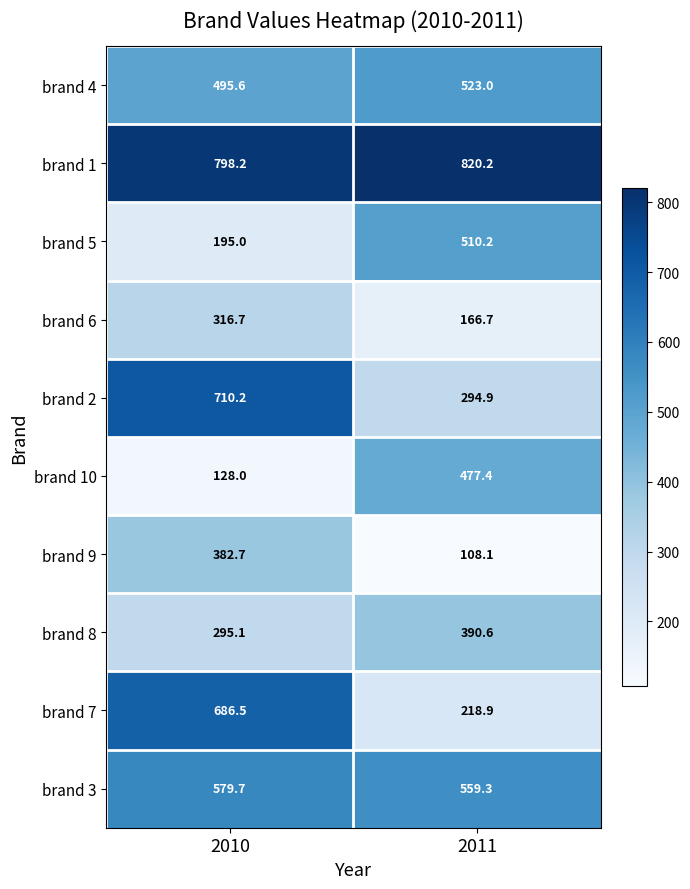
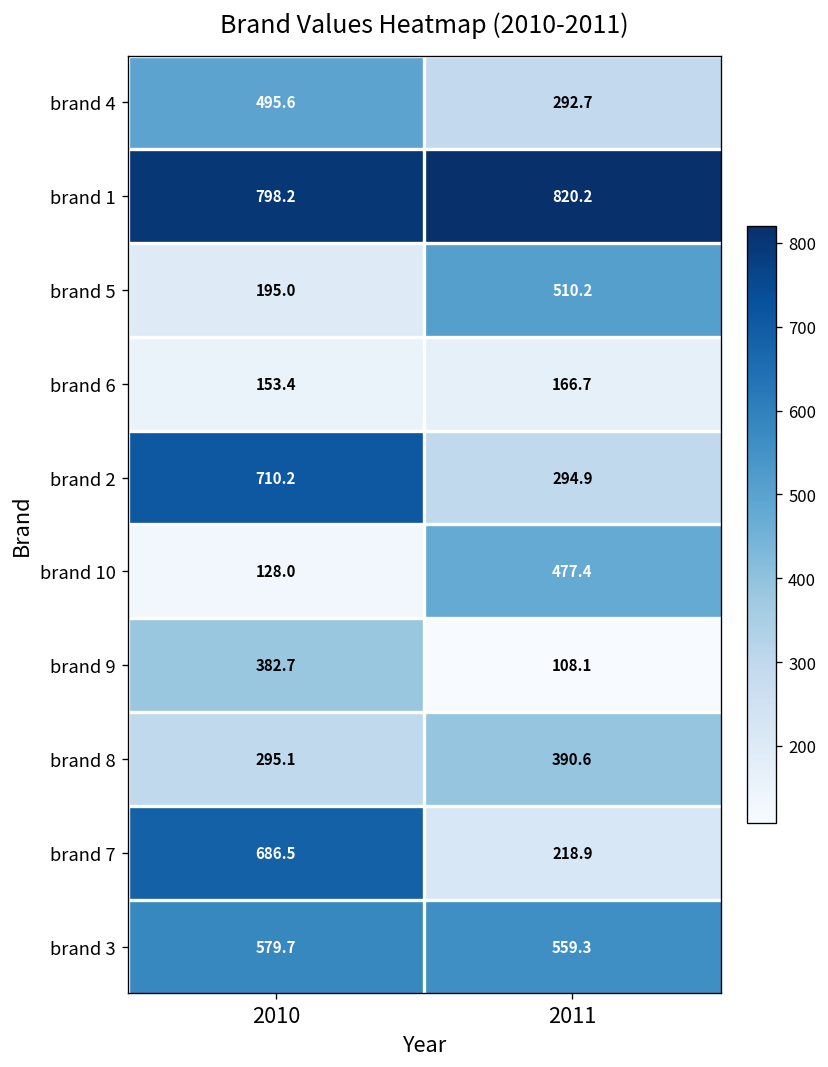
  {
    "brand 4": {
      "2010": 495.6,
-     "2011": 523.0
+     "2011": 292.7
    },
    "brand 1": {
      "2010": 798.2,
      "2011": 820.2
    },
    "brand 5": {
      "2010": 195.0,
      "2011": 510.2
    },
    "brand 6": {
-     "2010": 316.7,
+     "2010": 153.4,
      "2011": 166.7
    },
    "brand 2": {
      "2010": 710.2,
      "2011": 294.9
    },
    "brand 10": {
      "2010": 128.0,
      "2011": 477.4
    },
    "brand 9": {
      "2010": 382.7,
      "2011": 108.1
    },
    "brand 8": {
      "2010": 295.1,
      "2011": 390.6
    },
    "brand 7": {
      "2010": 686.5,
      "2011": 218.9
    },
    "brand 3": {
      "2010": 579.7,
      "2011": 559.3
    }
  }
